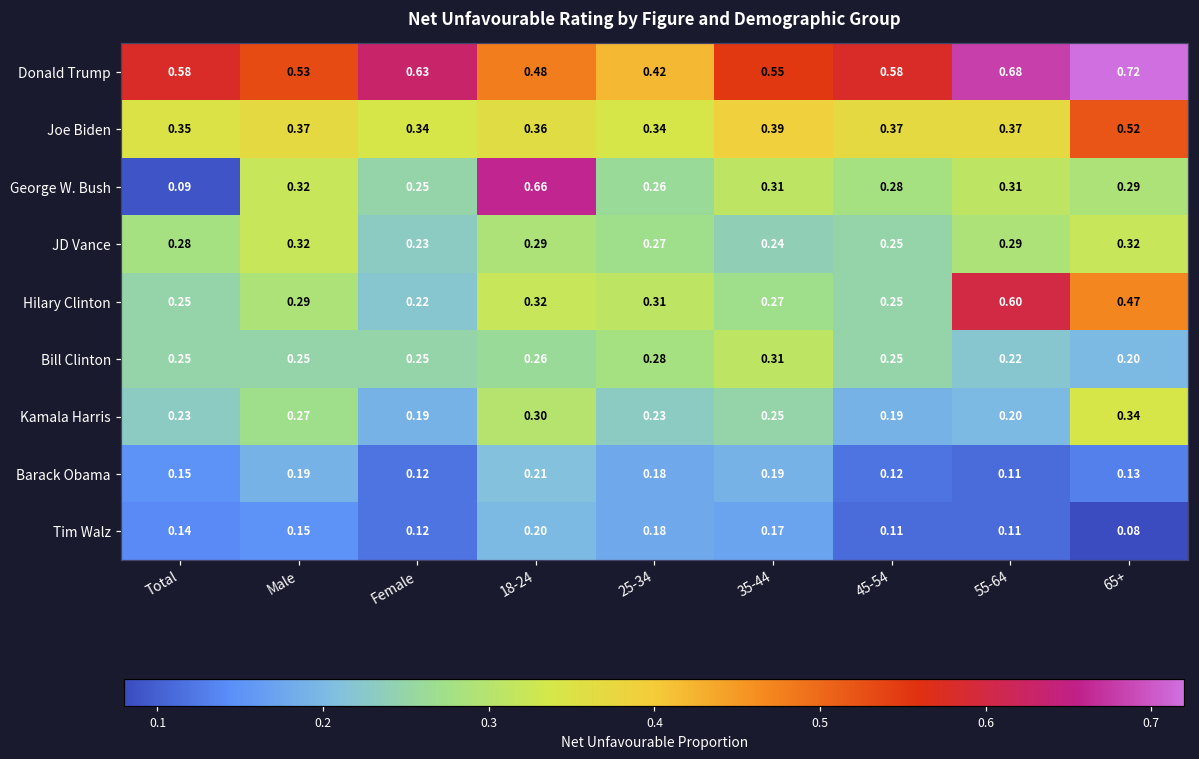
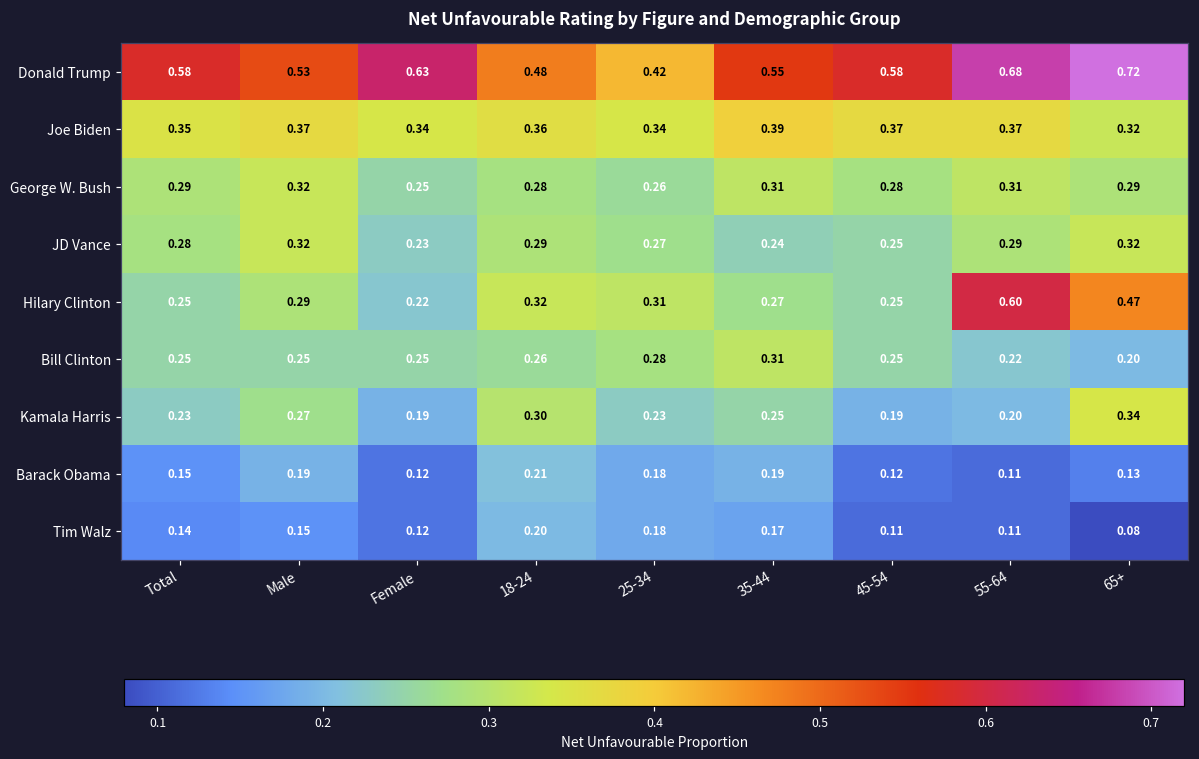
  {
    "Donald Trump": {
      "Total": 0.58,
      "Male": 0.53,
      "Female": 0.63,
      "18-24": 0.48,
      "25-34": 0.42,
      "35-44": 0.55,
      "45-54": 0.58,
      "55-64": 0.68,
      "65+": 0.72
    },
    "Joe Biden": {
      "Total": 0.35,
      "Male": 0.37,
      "Female": 0.34,
      "18-24": 0.36,
      "25-34": 0.34,
      "35-44": 0.39,
      "45-54": 0.37,
      "55-64": 0.37,
-     "65+": 0.52
+     "65+": 0.32
    },
    "George W. Bush": {
-     "Total": 0.09,
+     "Total": 0.29,
      "Male": 0.32,
      "Female": 0.25,
-     "18-24": 0.66,
+     "18-24": 0.28,
      "25-34": 0.26,
      "35-44": 0.31,
      "45-54": 0.28,
      "55-64": 0.31,
      "65+": 0.29
    },
    "JD Vance": {
      "Total": 0.28,
      "Male": 0.32,
      "Female": 0.23,
      "18-24": 0.29,
      "25-34": 0.27,
      "35-44": 0.24,
      "45-54": 0.25,
      "55-64": 0.29,
      "65+": 0.32
    },
    "Hilary Clinton": {
      "Total": 0.25,
      "Male": 0.29,
      "Female": 0.22,
      "18-24": 0.32,
      "25-34": 0.31,
      "35-44": 0.27,
      "45-54": 0.25,
      "55-64": 0.60,
      "65+": 0.47
    },
    "Bill Clinton": {
      "Total": 0.25,
      "Male": 0.25,
      "Female": 0.25,
      "18-24": 0.26,
      "25-34": 0.28,
      "35-44": 0.31,
      "45-54": 0.25,
      "55-64": 0.22,
      "65+": 0.20
    },
    "Kamala Harris": {
      "Total": 0.23,
      "Male": 0.27,
      "Female": 0.19,
      "18-24": 0.30,
      "25-34": 0.23,
      "35-44": 0.25,
      "45-54": 0.19,
      "55-64": 0.20,
      "65+": 0.34
    },
    "Barack Obama": {
      "Total": 0.15,
      "Male": 0.19,
      "Female": 0.12,
      "18-24": 0.21,
      "25-34": 0.18,
      "35-44": 0.19,
      "45-54": 0.12,
      "55-64": 0.11,
      "65+": 0.13
    },
    "Tim Walz": {
      "Total": 0.14,
      "Male": 0.15,
      "Female": 0.12,
      "18-24": 0.20,
      "25-34": 0.18,
      "35-44": 0.17,
      "45-54": 0.11,
      "55-64": 0.11,
      "65+": 0.08
    }
  }
